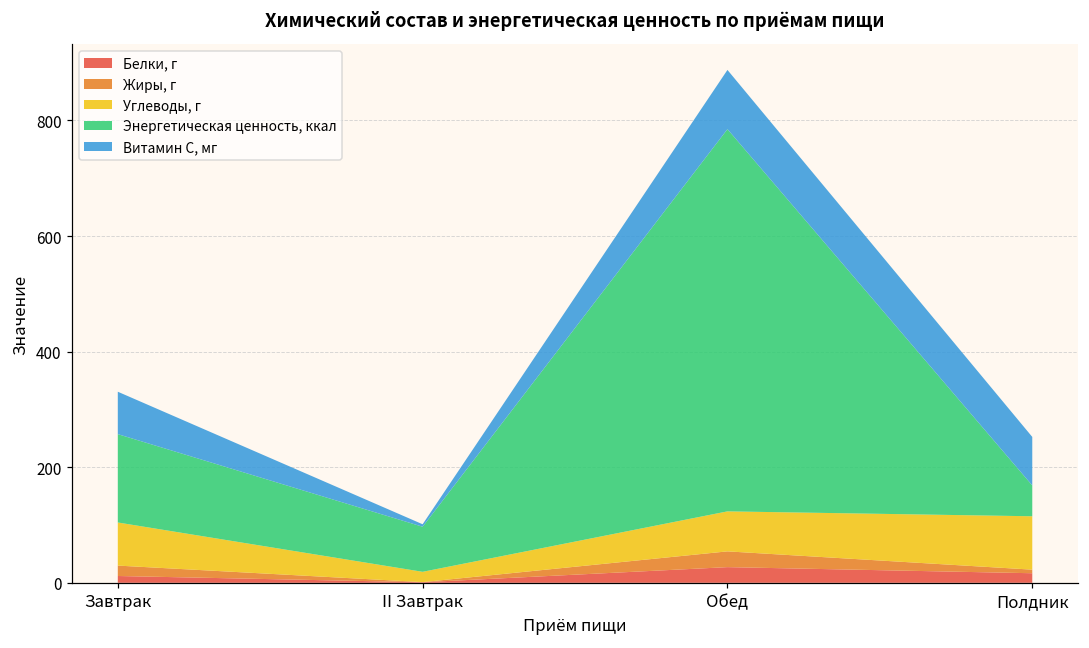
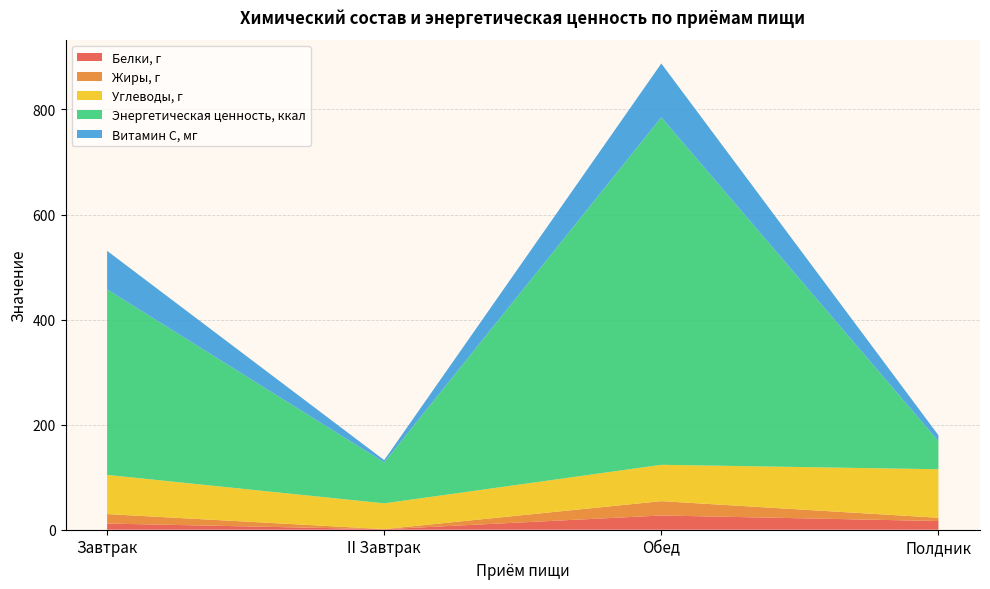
  {
    "Углеводы, г": {
      "Завтрак": 70,
-     "II Завтрак": 20,
+     "II Завтрак": 50,
      "Обед": 70,
      "Полдник": 90
    },
    "Энергетическая ценность, ккал": {
-     "Завтрак": 150,
+     "Завтрак": 350,
      "Обед": 660,
      "Полдник": 50
    },
    "Витамин С, мг": {
      "Завтрак": 70,
      "Обед": 100,
-     "Полдник": 80
+     "Полдник": 10
    }
  }
